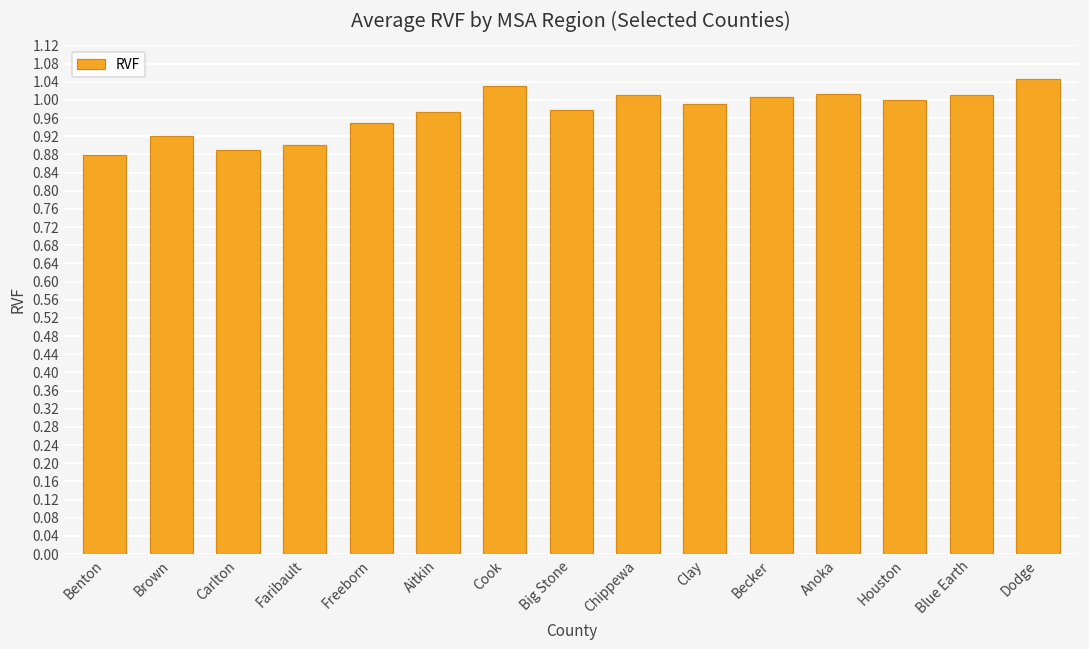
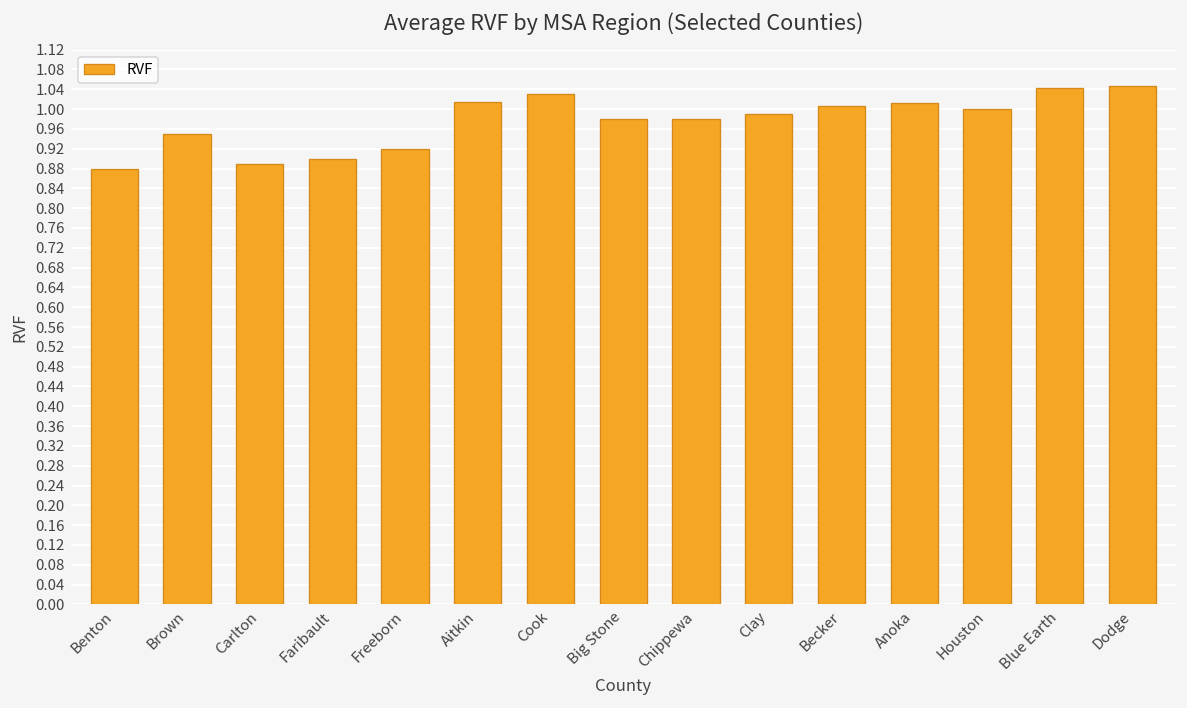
  {
    "Benton": 0.88,
-   "Brown": 0.92,
+   "Brown": 0.95,
    "Carlton": 0.89,
    "Faribault": 0.90,
-   "Freeborn": 0.95,
-   "Aitkin": 0.97,
+   "Freeborn": 0.92,
+   "Aitkin": 1.02,
    "Cook": 1.03,
    "Big Stone": 0.98,
-   "Chippewa": 1.01,
+   "Chippewa": 0.98,
    "Clay": 0.99,
    "Becker": 1.01,
    "Anoka": 1.01,
    "Houston": 1.00,
-   "Blue Earth": 1.01,
+   "Blue Earth": 1.04,
    "Dodge": 1.05
  }
